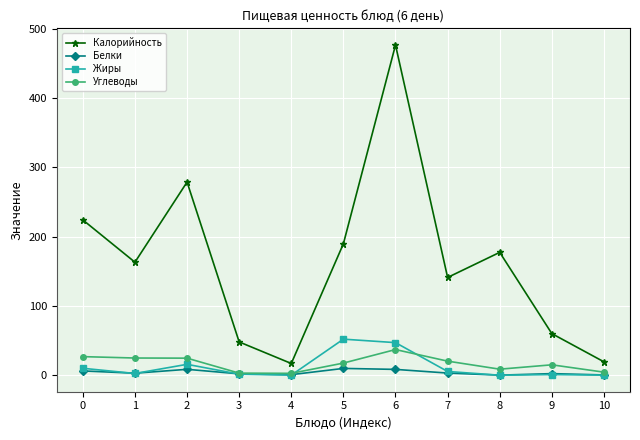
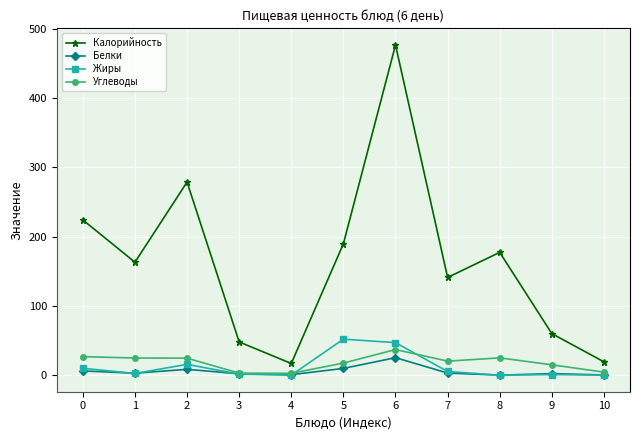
  {
    "Калорийность": {
      "0": 220,
      "1": 160,
      "2": 280,
      "3": 50,
      "4": 20,
      "5": 190,
      "6": 480,
      "7": 140,
      "8": 180,
      "9": 60,
      "10": 20
    },
    "Белки": {
      "0": 10,
      "2": 10,
      "5": 10,
-     "6": 10
+     "6": 30
    },
    "Жиры": {
      "0": 10,
      "2": 20,
      "5": 50,
      "6": 50
    },
    "Углеводы": {
      "0": 30,
      "1": 20,
      "2": 20,
      "5": 20,
      "6": 40,
      "7": 20,
-     "8": 10,
+     "8": 30,
      "9": 20,
      "10": 0
    }
  }
